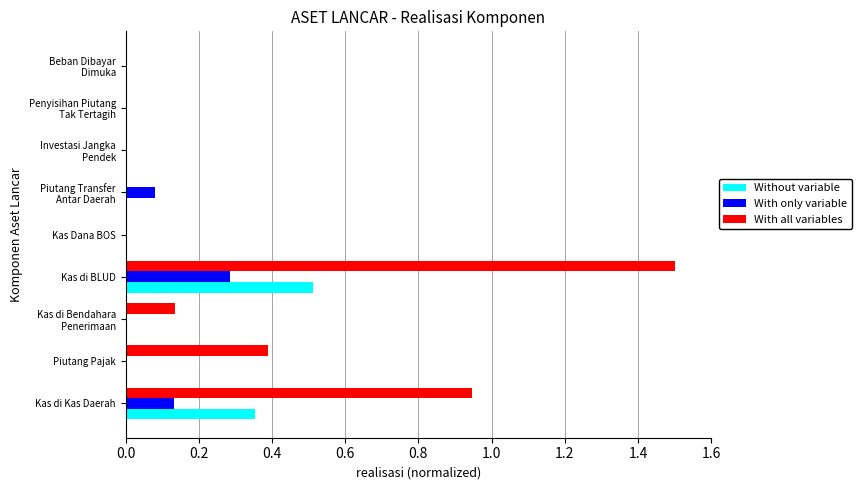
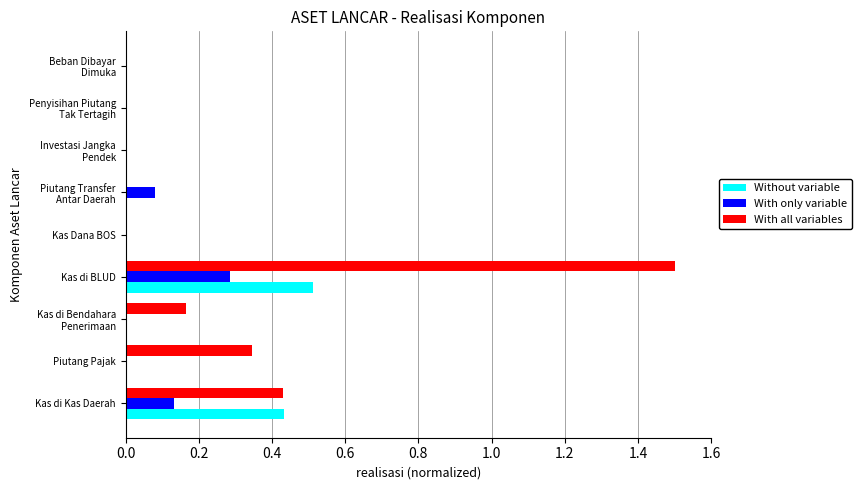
  {
    "Without variable": {
      "Beban Dibayar Dimuka": 0.00,
      "Penyisihan Piutang Tak Tertagih": 0.00,
      "Investasi Jangka Pendek": 0.00,
      "Piutang Transfer Antar Daerah": 0.00,
      "Kas di BLUD": 0.51,
      "Piutang Pajak": 0.00,
-     "Kas di Kas Daerah": 0.35
+     "Kas di Kas Daerah": 0.43
    },
    "With only variable": {
      "Penyisihan Piutang Tak Tertagih": 0.00,
      "Investasi Jangka Pendek": 0.00,
      "Piutang Transfer Antar Daerah": 0.08,
      "Kas Dana BOS": 0.00,
      "Kas di BLUD": 0.29,
      "Kas di Bendahara Penerimaan": 0.00,
      "Kas di Kas Daerah": 0.13
    },
    "With all variables": {
      "Beban Dibayar Dimuka": 0.00,
      "Penyisihan Piutang Tak Tertagih": 0.00,
      "Investasi Jangka Pendek": 0.00,
      "Piutang Transfer Antar Daerah": 0.00,
      "Kas Dana BOS": 0.00,
      "Kas di BLUD": 1.50,
-     "Kas di Bendahara Penerimaan": 0.14,
-     "Piutang Pajak": 0.39,
-     "Kas di Kas Daerah": 0.95
+     "Kas di Bendahara Penerimaan": 0.16,
+     "Piutang Pajak": 0.34,
+     "Kas di Kas Daerah": 0.43
    }
  }
